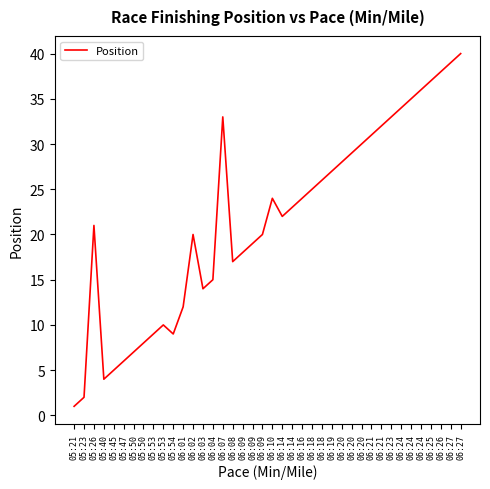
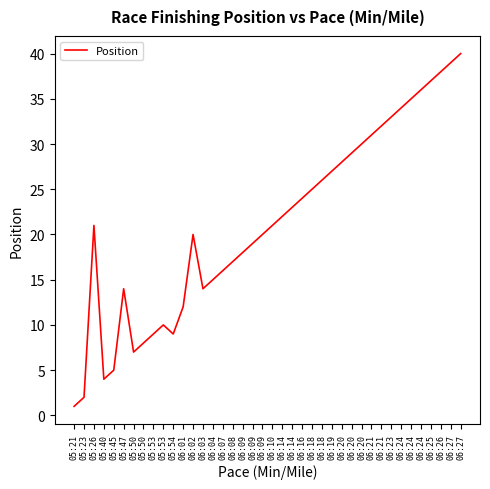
  {
    "05:21": 1,
    "05:23": 2,
    "05:26": 21,
    "05:40": 4,
    "05:45": 5,
-   "05:47": 6,
+   "05:47": 14,
    "05:54": 9,
    "06:01": 12,
    "06:02": 20,
    "06:03": 14,
    "06:04": 15,
-   "06:07": 33,
+   "06:07": 16,
    "06:08": 17,
-   "06:10": 24,
+   "06:10": 21,
    "06:16": 24,
    "06:19": 27,
    "06:23": 33,
    "06:25": 37,
    "06:26": 38
  }
